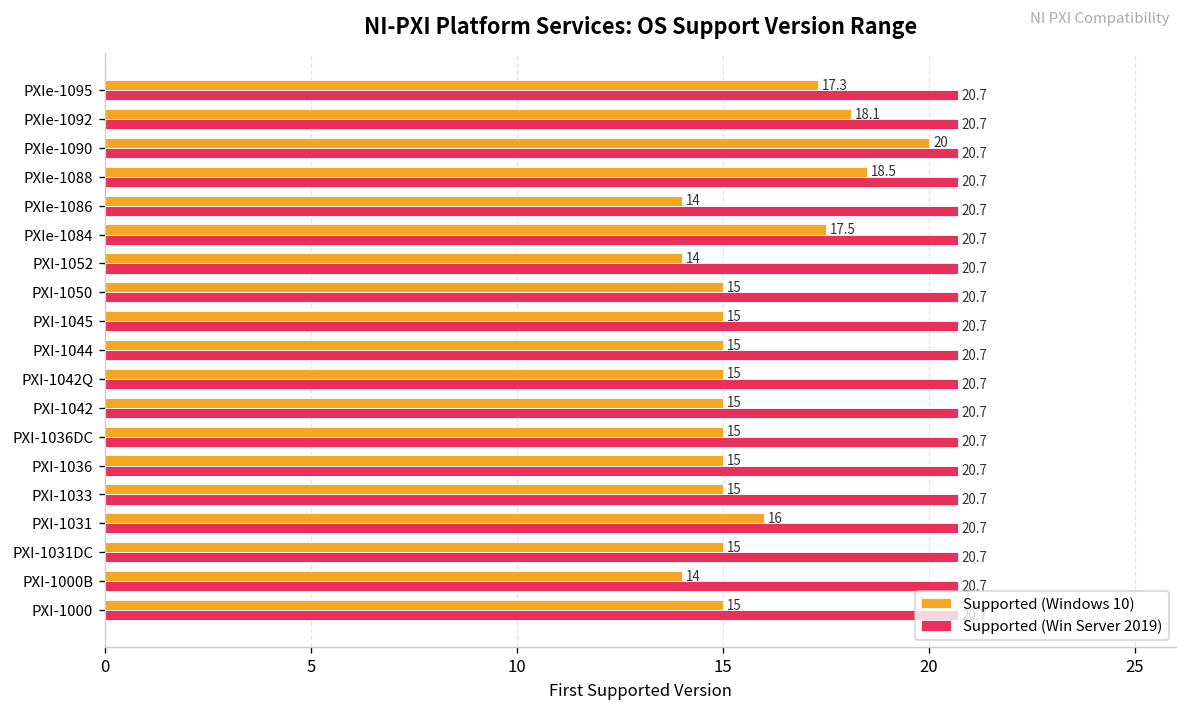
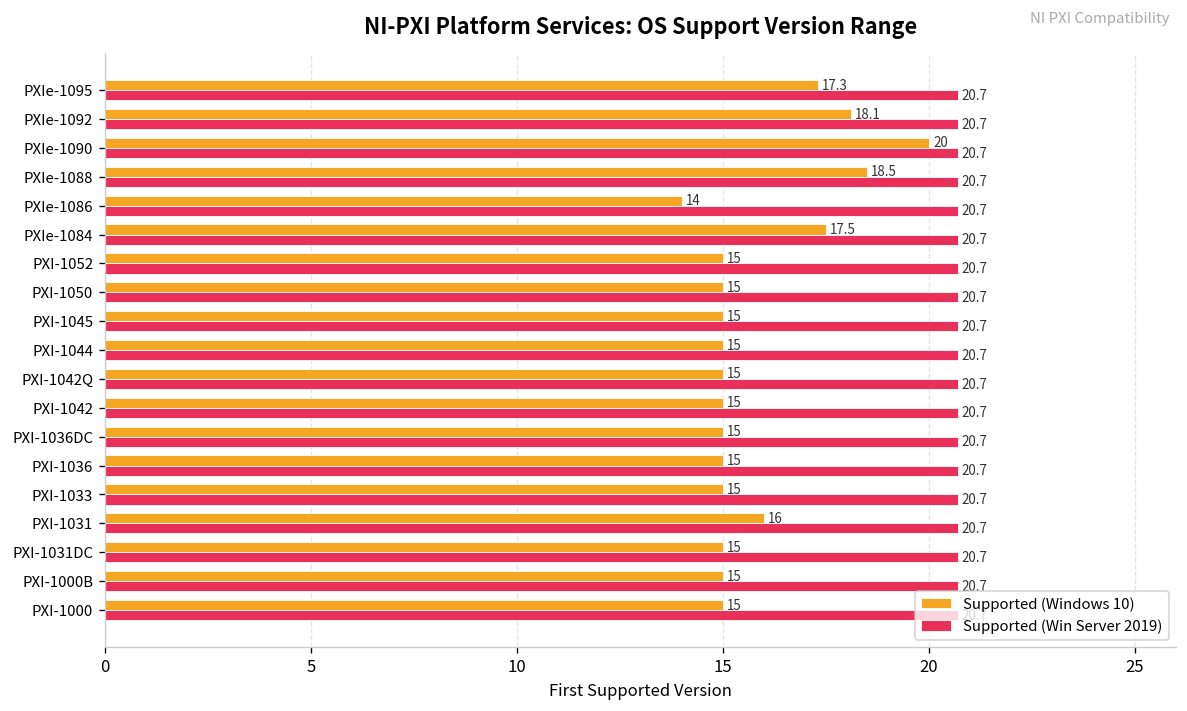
  {
    "Supported (Windows 10)": {
      "PXIe-1095": 17.3,
      "PXIe-1092": 18.1,
      "PXIe-1090": 20,
      "PXIe-1088": 18.5,
      "PXIe-1086": 14,
      "PXIe-1084": 17.5,
-     "PXI-1052": 14,
+     "PXI-1052": 15,
      "PXI-1050": 15,
      "PXI-1045": 15,
      "PXI-1044": 15,
      "PXI-1042Q": 15,
      "PXI-1042": 15,
      "PXI-1036DC": 15,
      "PXI-1036": 15,
      "PXI-1033": 15,
      "PXI-1031": 16,
      "PXI-1031DC": 15,
-     "PXI-1000B": 14,
+     "PXI-1000B": 15,
      "PXI-1000": 15
    },
    "Supported (Win Server 2019)": {
      "PXIe-1095": 20.7,
      "PXIe-1092": 20.7,
      "PXIe-1090": 20.7,
      "PXIe-1088": 20.7,
      "PXIe-1086": 20.7,
      "PXIe-1084": 20.7,
      "PXI-1052": 20.7,
      "PXI-1050": 20.7,
      "PXI-1045": 20.7,
      "PXI-1044": 20.7,
      "PXI-1042Q": 20.7,
      "PXI-1042": 20.7,
      "PXI-1036DC": 20.7,
      "PXI-1036": 20.7,
      "PXI-1033": 20.7,
      "PXI-1031": 20.7,
      "PXI-1031DC": 20.7
    }
  }
